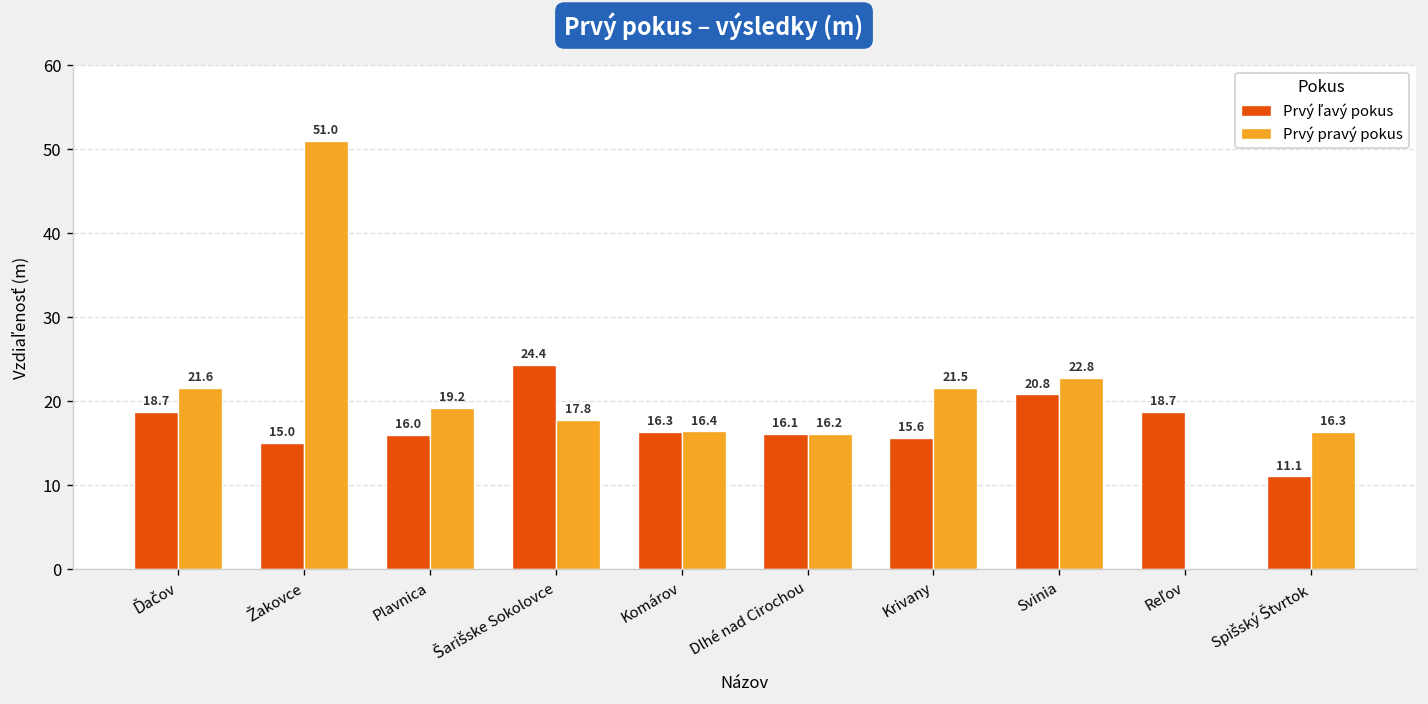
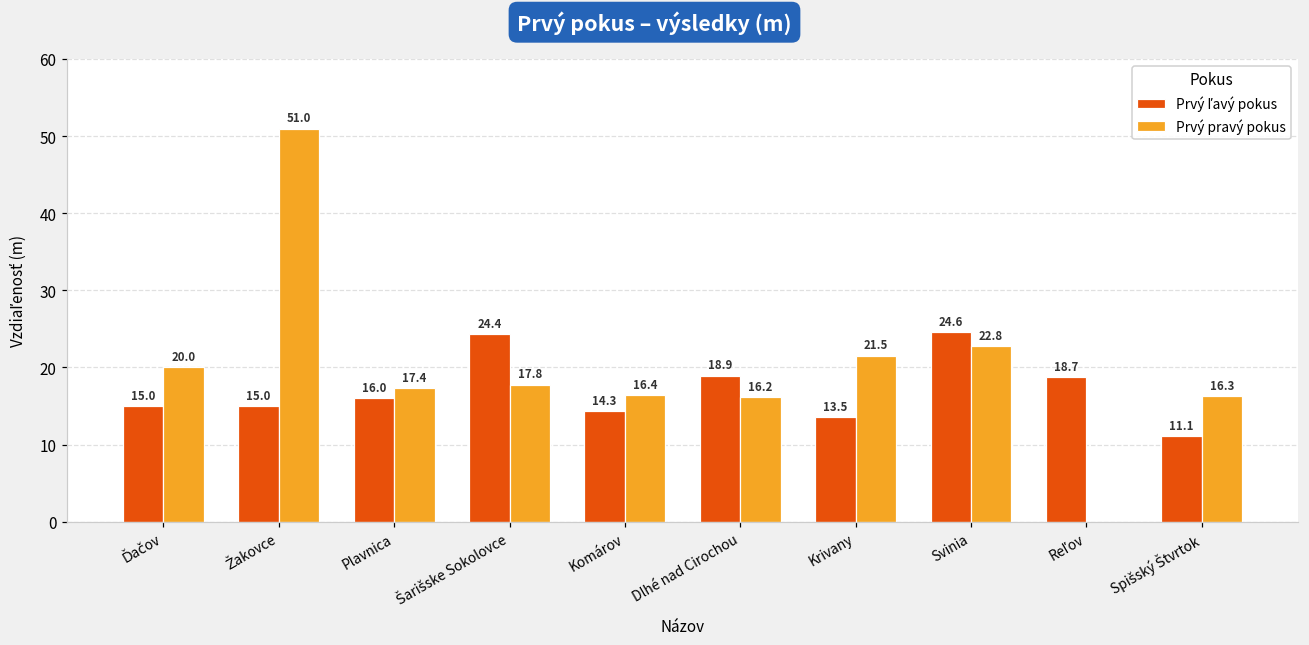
  {
    "Prvý ľavý pokus": {
-     "Ďačov": 18.7,
+     "Ďačov": 15.0,
      "Žakovce": 15.0,
      "Plavnica": 16.0,
      "Šarišske Sokolovce": 24.4,
-     "Komárov": 16.3,
-     "Dlhé nad Cirochou": 16.1,
-     "Krivany": 15.6,
-     "Svinia": 20.8,
+     "Komárov": 14.3,
+     "Dlhé nad Cirochou": 18.9,
+     "Krivany": 13.5,
+     "Svinia": 24.6,
      "Reľov": 18.7,
      "Spišský Štvrtok": 11.1
    },
    "Prvý pravý pokus": {
-     "Ďačov": 21.6,
+     "Ďačov": 20.0,
      "Žakovce": 51.0,
-     "Plavnica": 19.2,
+     "Plavnica": 17.4,
      "Šarišske Sokolovce": 17.8,
      "Komárov": 16.4,
      "Dlhé nad Cirochou": 16.2,
      "Krivany": 21.5,
      "Svinia": 22.8,
      "Spišský Štvrtok": 16.3
    }
  }
